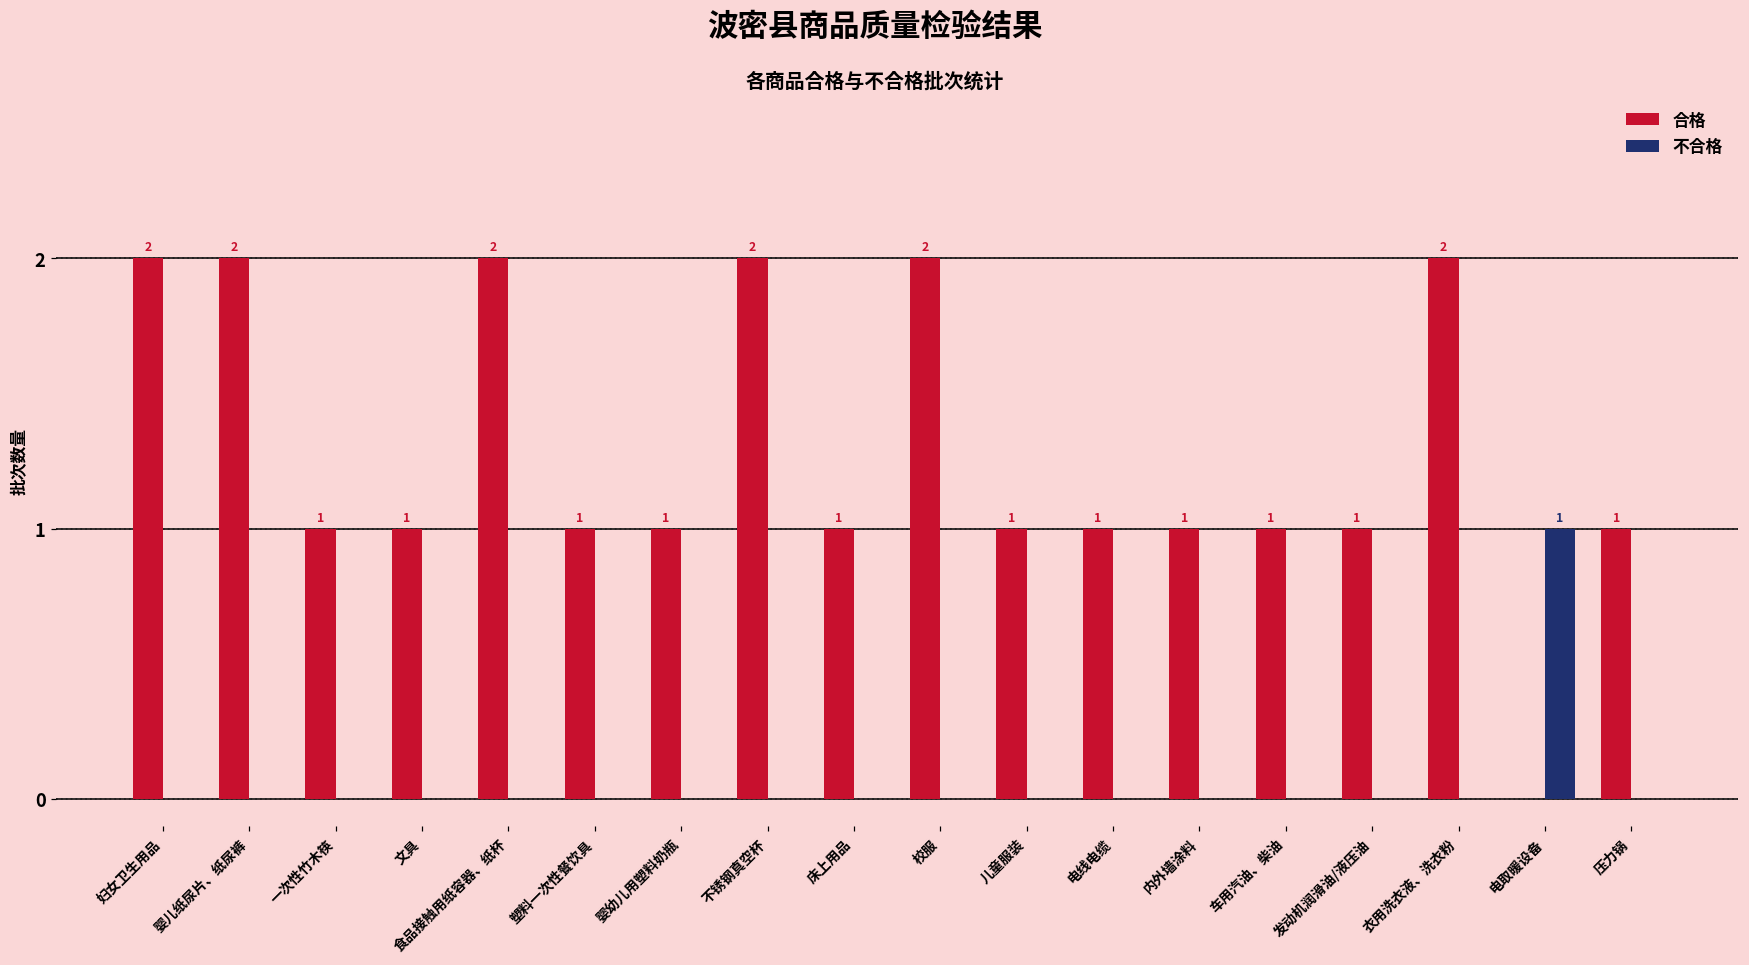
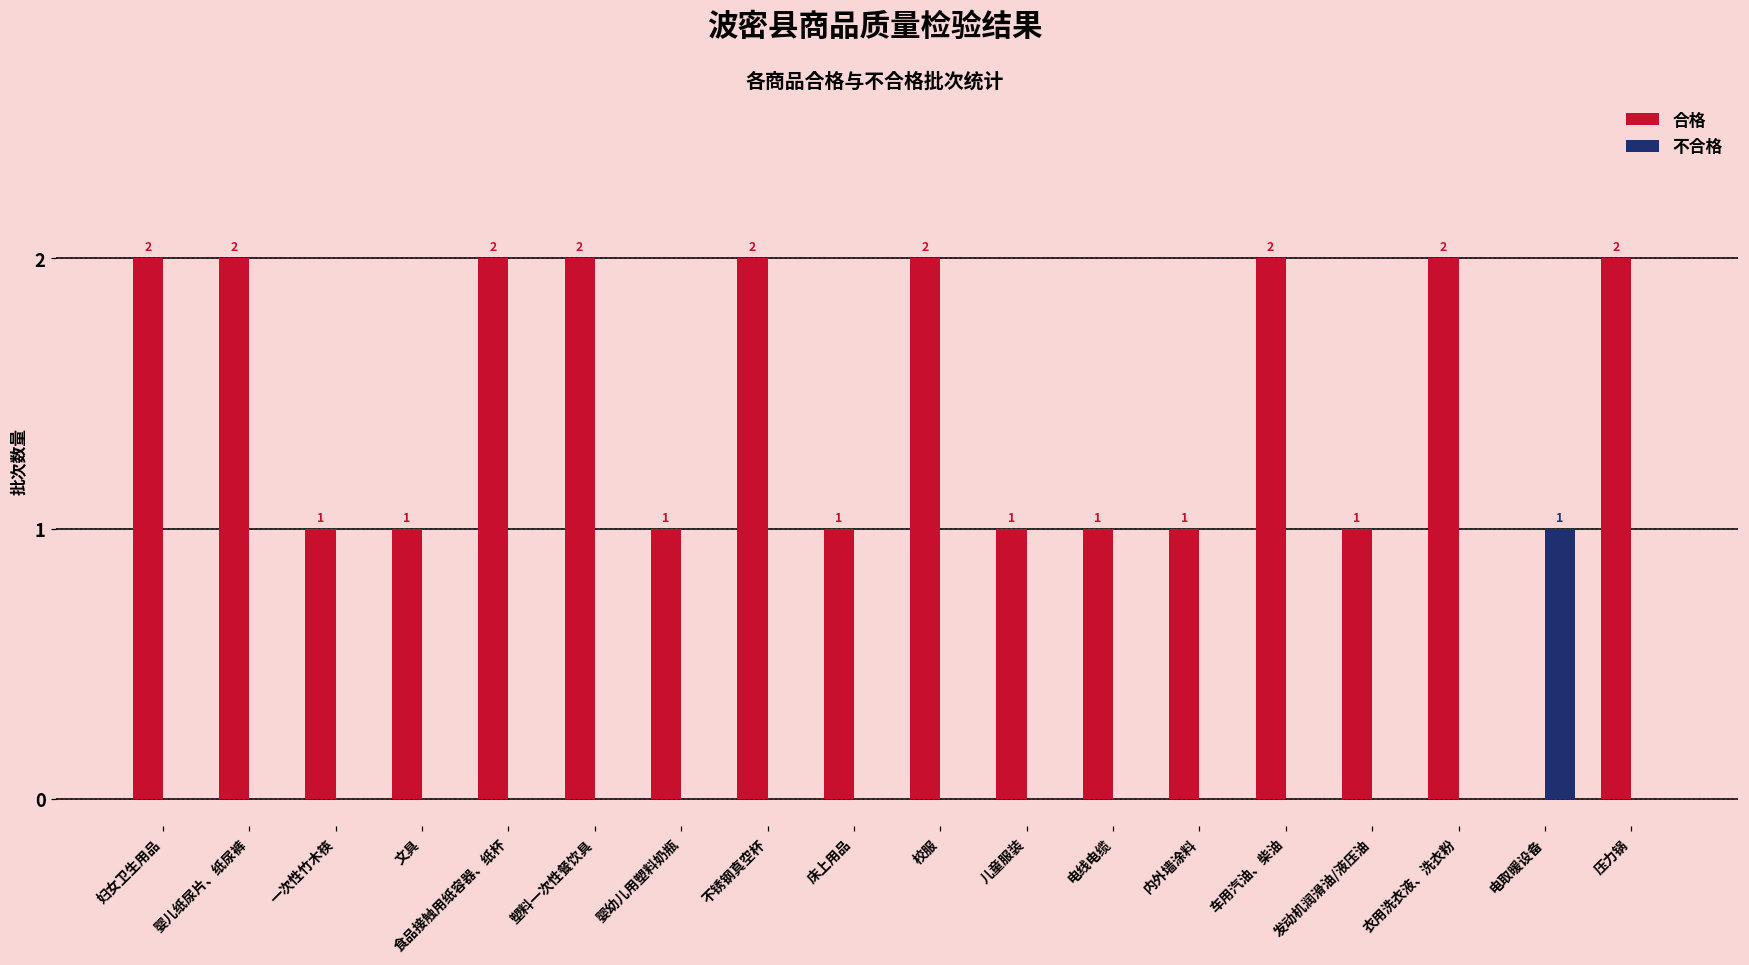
  {
    "合格": {
      "妇女卫生用品": 2,
      "婴儿纸尿片、纸尿裤": 2,
      "一次性竹木筷": 1,
      "文具": 1,
      "食品接触用纸容器、纸杯": 2,
-     "塑料一次性餐饮具": 1,
+     "塑料一次性餐饮具": 2,
      "婴幼儿用塑料奶瓶": 1,
      "不锈钢真空杯": 2,
      "床上用品": 1,
      "校服": 2,
      "儿童服装": 1,
      "电线电缆": 1,
      "内外墙涂料": 1,
-     "车用汽油、柴油": 1,
+     "车用汽油、柴油": 2,
      "发动机润滑油/液压油": 1,
      "衣用洗衣液、洗衣粉": 2,
-     "压力锅": 1
+     "压力锅": 2
    },
    "不合格": {
      "电取暖设备": 1
    }
  }
